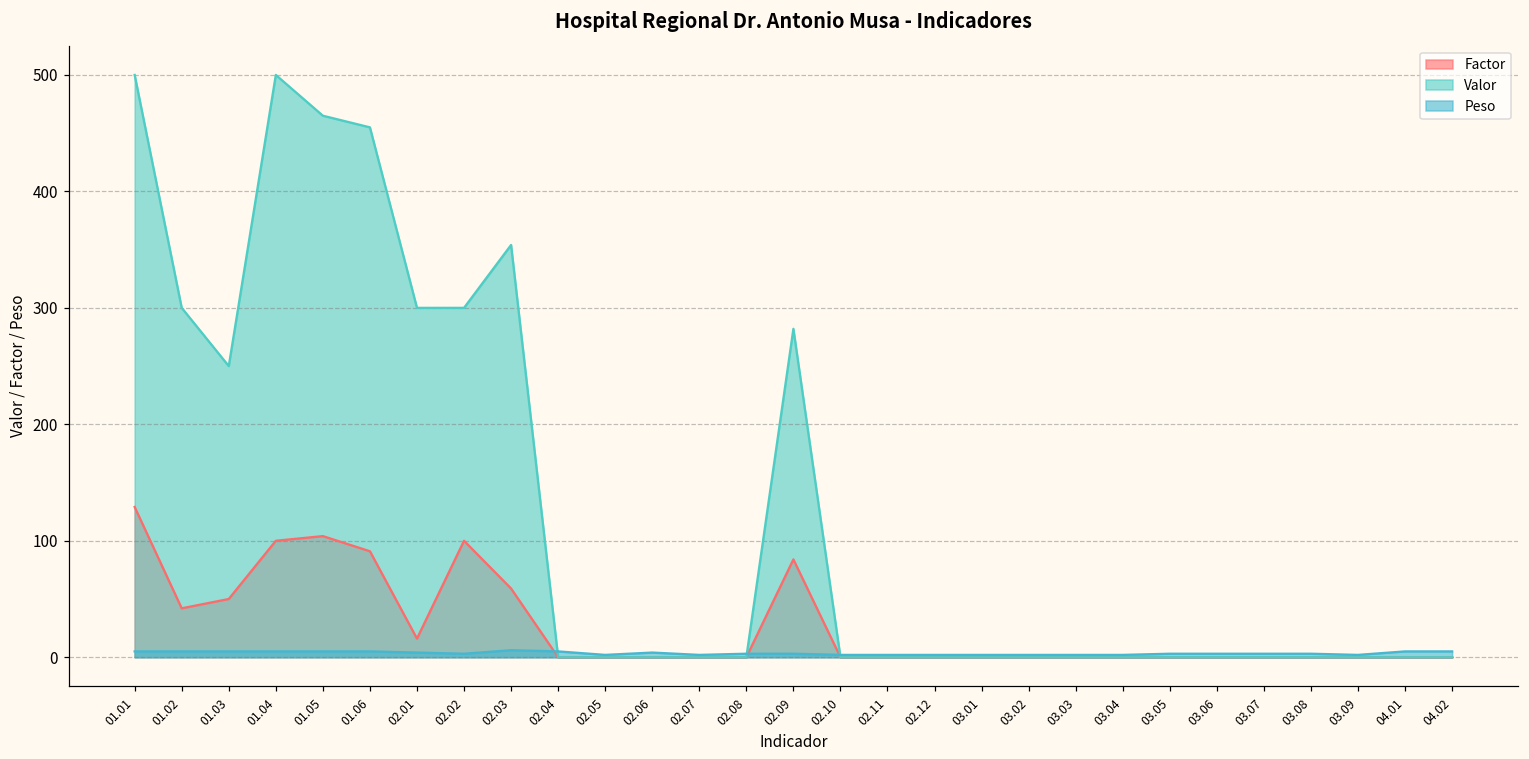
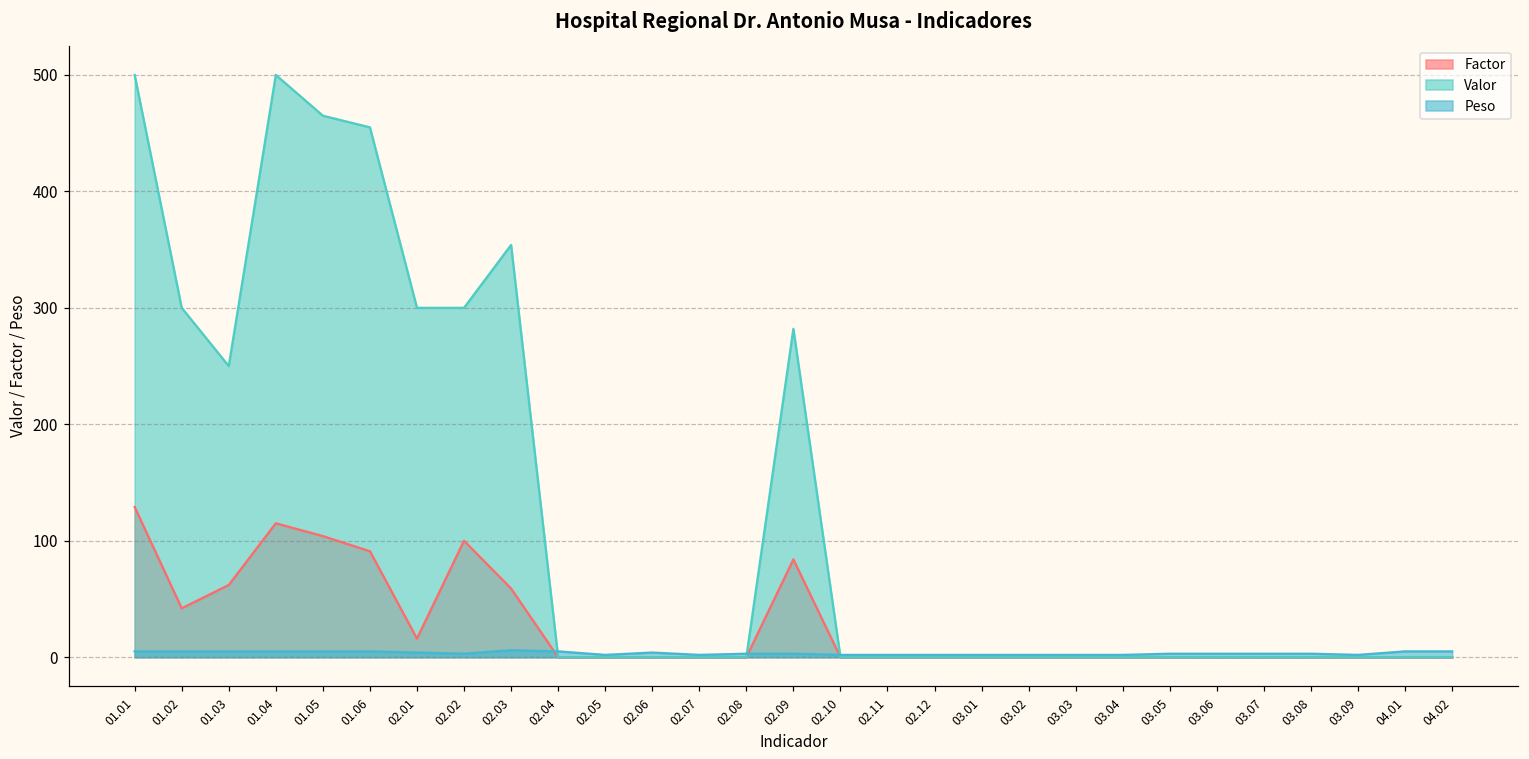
  {
    "Factor": {
      "01.01": 129,
      "01.02": 42,
-     "01.03": 50,
-     "01.04": 100,
+     "01.03": 62,
+     "01.04": 115,
      "01.05": 104,
      "01.06": 91,
      "02.01": 16,
      "02.02": 100,
      "02.03": 59,
      "02.09": 84
    }
  }
